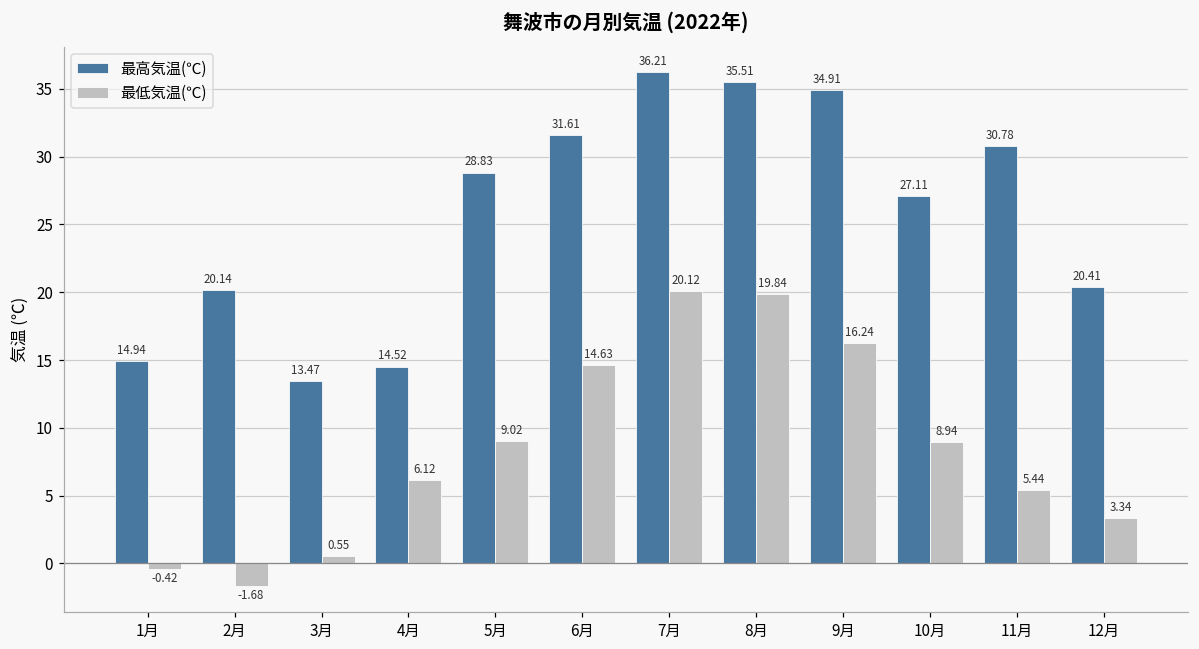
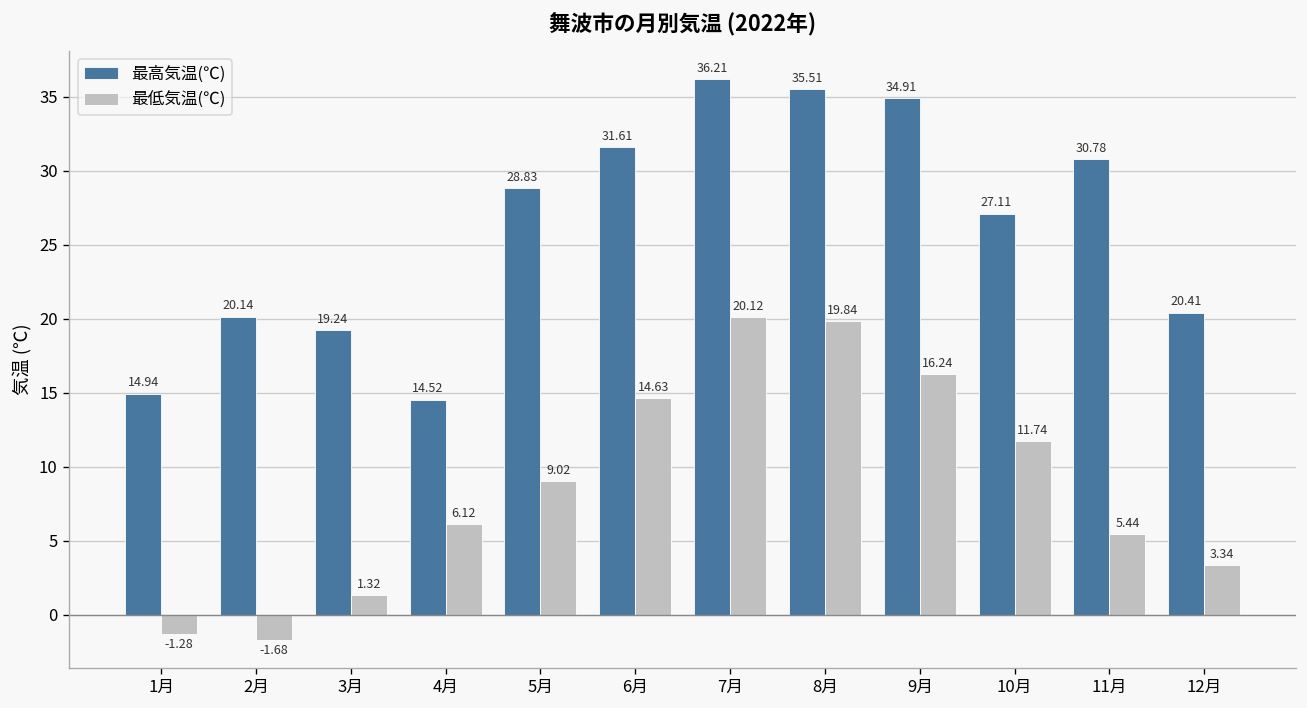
  {
    "最高気温(℃)": {
      "1月": 14.94,
      "2月": 20.14,
-     "3月": 13.47,
+     "3月": 19.24,
      "4月": 14.52,
      "5月": 28.83,
      "6月": 31.61,
      "7月": 36.21,
      "8月": 35.51,
      "9月": 34.91,
      "10月": 27.11,
      "11月": 30.78,
      "12月": 20.41
    },
    "最低気温(℃)": {
-     "1月": -0.42,
+     "1月": -1.28,
      "2月": -1.68,
-     "3月": 0.55,
+     "3月": 1.32,
      "4月": 6.12,
      "5月": 9.02,
      "6月": 14.63,
      "7月": 20.12,
      "8月": 19.84,
      "9月": 16.24,
-     "10月": 8.94,
+     "10月": 11.74,
      "11月": 5.44,
      "12月": 3.34
    }
  }
